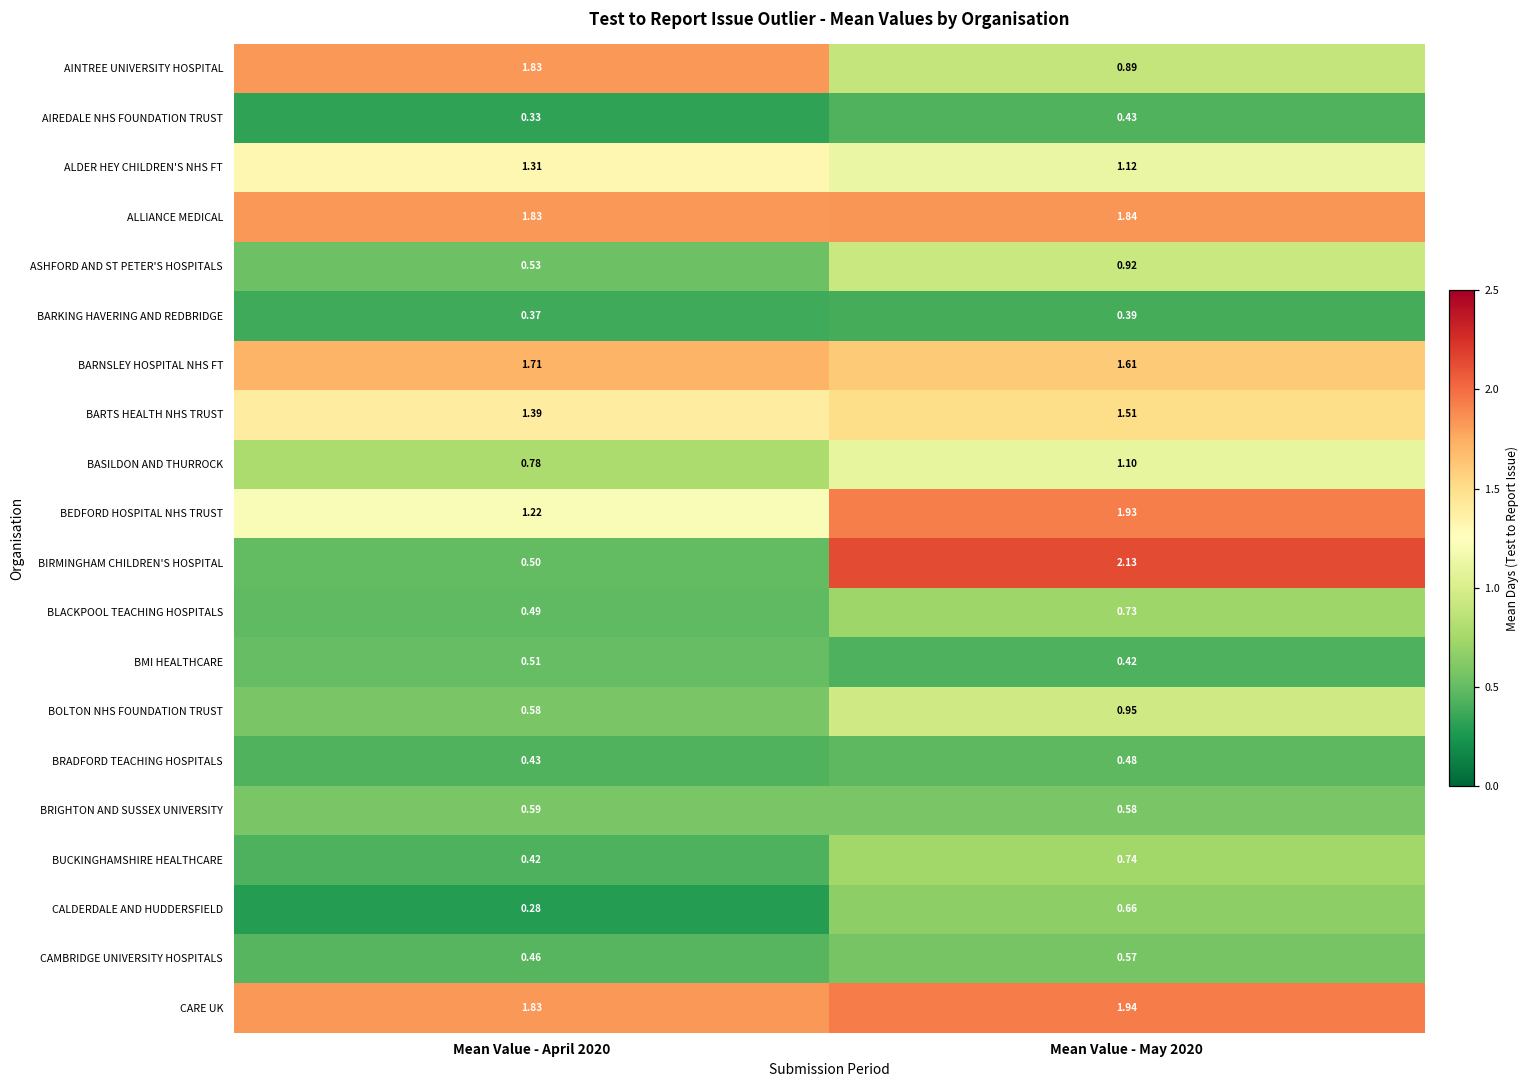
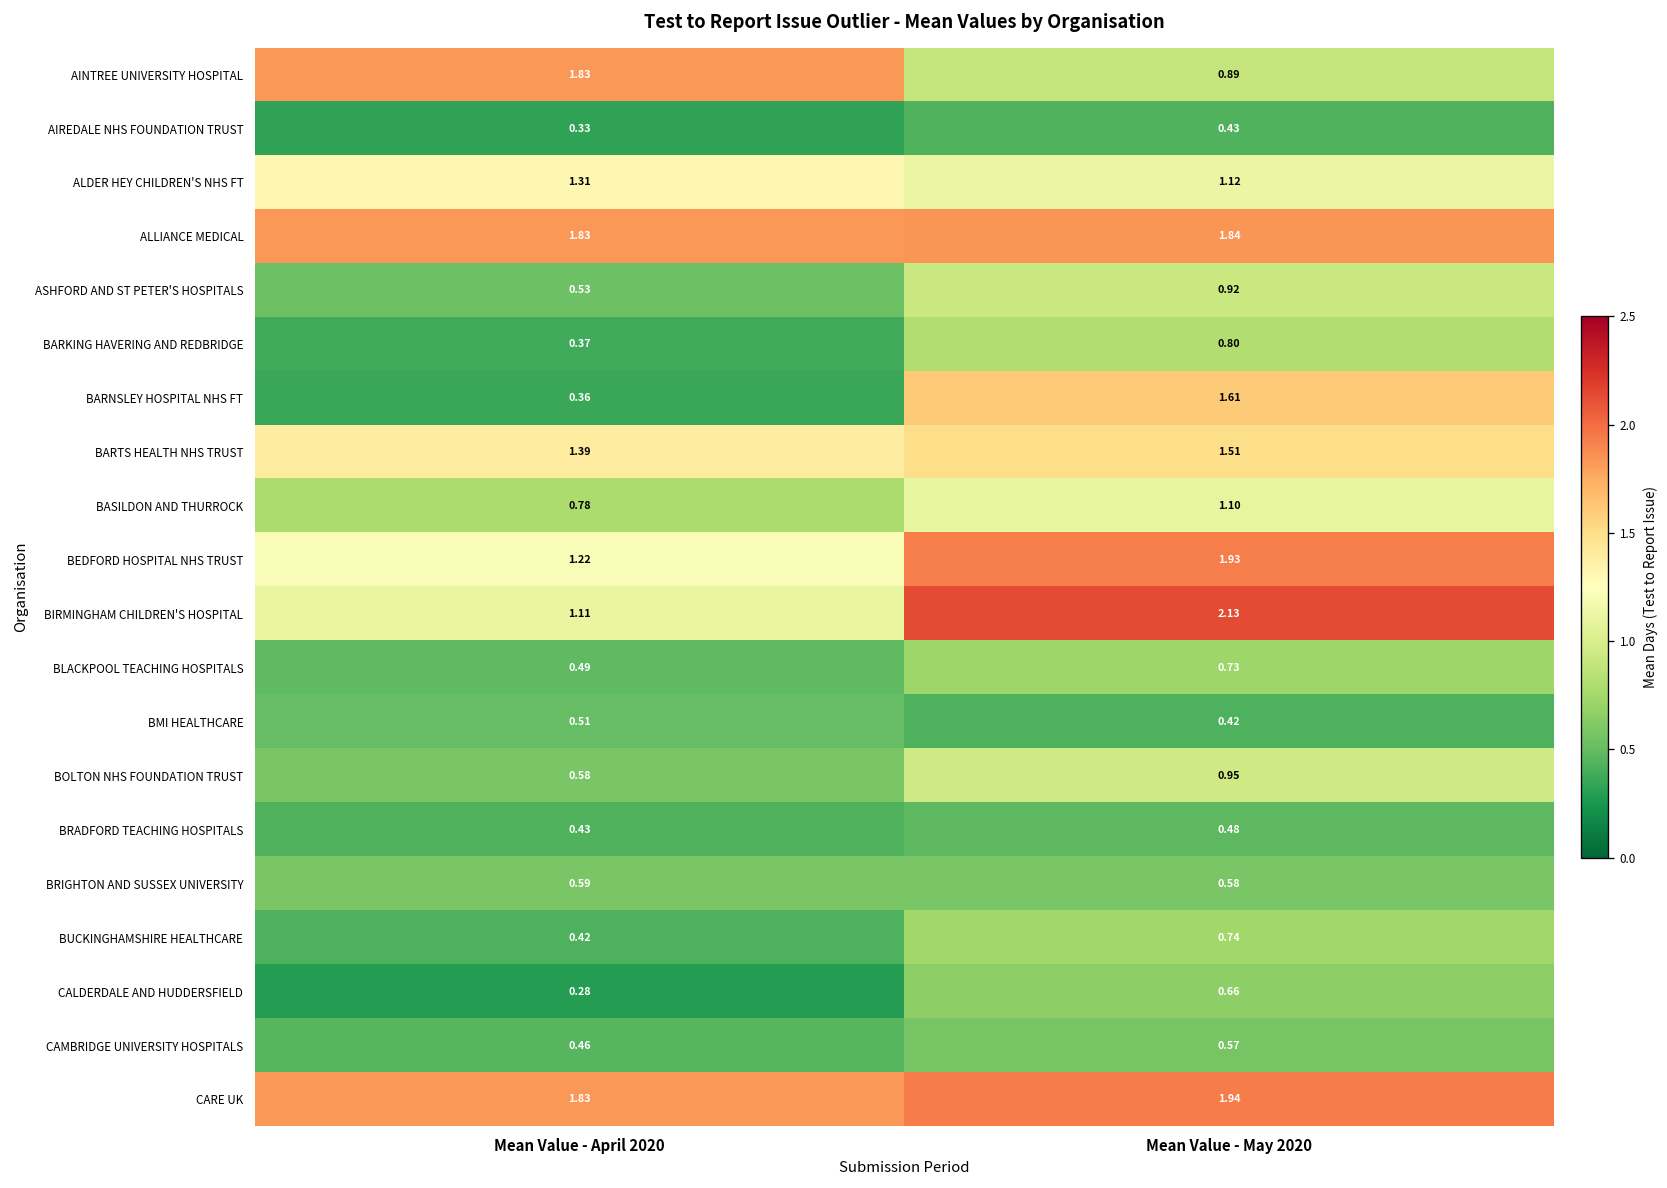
  {
    "AINTREE UNIVERSITY HOSPITAL": {
      "Mean Value - April 2020": 1.83,
      "Mean Value - May 2020": 0.89
    },
    "AIREDALE NHS FOUNDATION TRUST": {
      "Mean Value - April 2020": 0.33,
      "Mean Value - May 2020": 0.43
    },
    "ALDER HEY CHILDREN'S NHS FT": {
      "Mean Value - April 2020": 1.31,
      "Mean Value - May 2020": 1.12
    },
    "ALLIANCE MEDICAL": {
      "Mean Value - April 2020": 1.83,
      "Mean Value - May 2020": 1.84
    },
    "ASHFORD AND ST PETER'S HOSPITALS": {
      "Mean Value - April 2020": 0.53,
      "Mean Value - May 2020": 0.92
    },
    "BARKING HAVERING AND REDBRIDGE": {
      "Mean Value - April 2020": 0.37,
-     "Mean Value - May 2020": 0.39
+     "Mean Value - May 2020": 0.80
    },
    "BARNSLEY HOSPITAL NHS FT": {
-     "Mean Value - April 2020": 1.71,
+     "Mean Value - April 2020": 0.36,
      "Mean Value - May 2020": 1.61
    },
    "BARTS HEALTH NHS TRUST": {
      "Mean Value - April 2020": 1.39,
      "Mean Value - May 2020": 1.51
    },
    "BASILDON AND THURROCK": {
      "Mean Value - April 2020": 0.78,
      "Mean Value - May 2020": 1.10
    },
    "BEDFORD HOSPITAL NHS TRUST": {
      "Mean Value - April 2020": 1.22,
      "Mean Value - May 2020": 1.93
    },
    "BIRMINGHAM CHILDREN'S HOSPITAL": {
-     "Mean Value - April 2020": 0.50,
+     "Mean Value - April 2020": 1.11,
      "Mean Value - May 2020": 2.13
    },
    "BLACKPOOL TEACHING HOSPITALS": {
      "Mean Value - April 2020": 0.49,
      "Mean Value - May 2020": 0.73
    },
    "BMI HEALTHCARE": {
      "Mean Value - April 2020": 0.51,
      "Mean Value - May 2020": 0.42
    },
    "BOLTON NHS FOUNDATION TRUST": {
      "Mean Value - April 2020": 0.58,
      "Mean Value - May 2020": 0.95
    },
    "BRADFORD TEACHING HOSPITALS": {
      "Mean Value - April 2020": 0.43,
      "Mean Value - May 2020": 0.48
    },
    "BRIGHTON AND SUSSEX UNIVERSITY": {
      "Mean Value - April 2020": 0.59,
      "Mean Value - May 2020": 0.58
    },
    "BUCKINGHAMSHIRE HEALTHCARE": {
      "Mean Value - April 2020": 0.42,
      "Mean Value - May 2020": 0.74
    },
    "CALDERDALE AND HUDDERSFIELD": {
      "Mean Value - April 2020": 0.28,
      "Mean Value - May 2020": 0.66
    },
    "CAMBRIDGE UNIVERSITY HOSPITALS": {
      "Mean Value - April 2020": 0.46,
      "Mean Value - May 2020": 0.57
    },
    "CARE UK": {
      "Mean Value - April 2020": 1.83,
      "Mean Value - May 2020": 1.94
    }
  }
